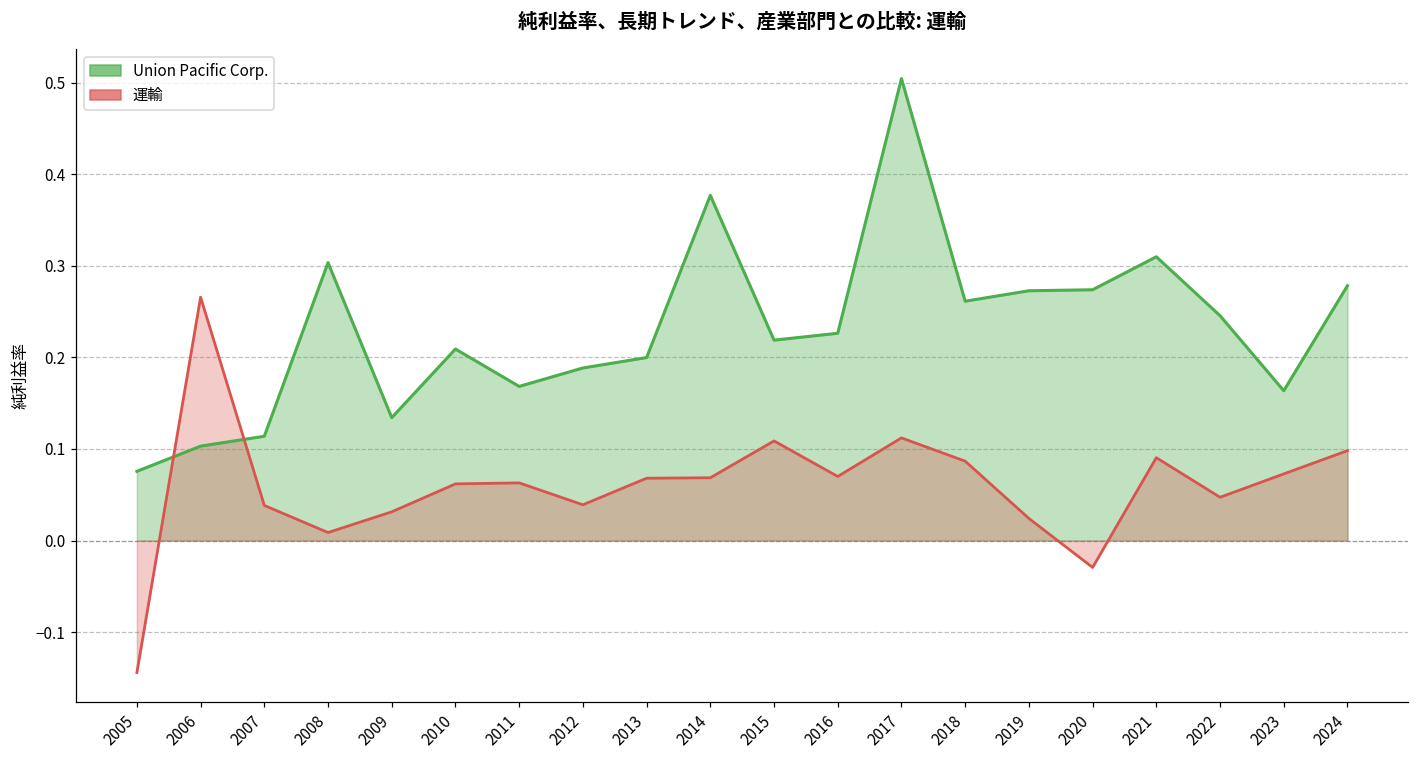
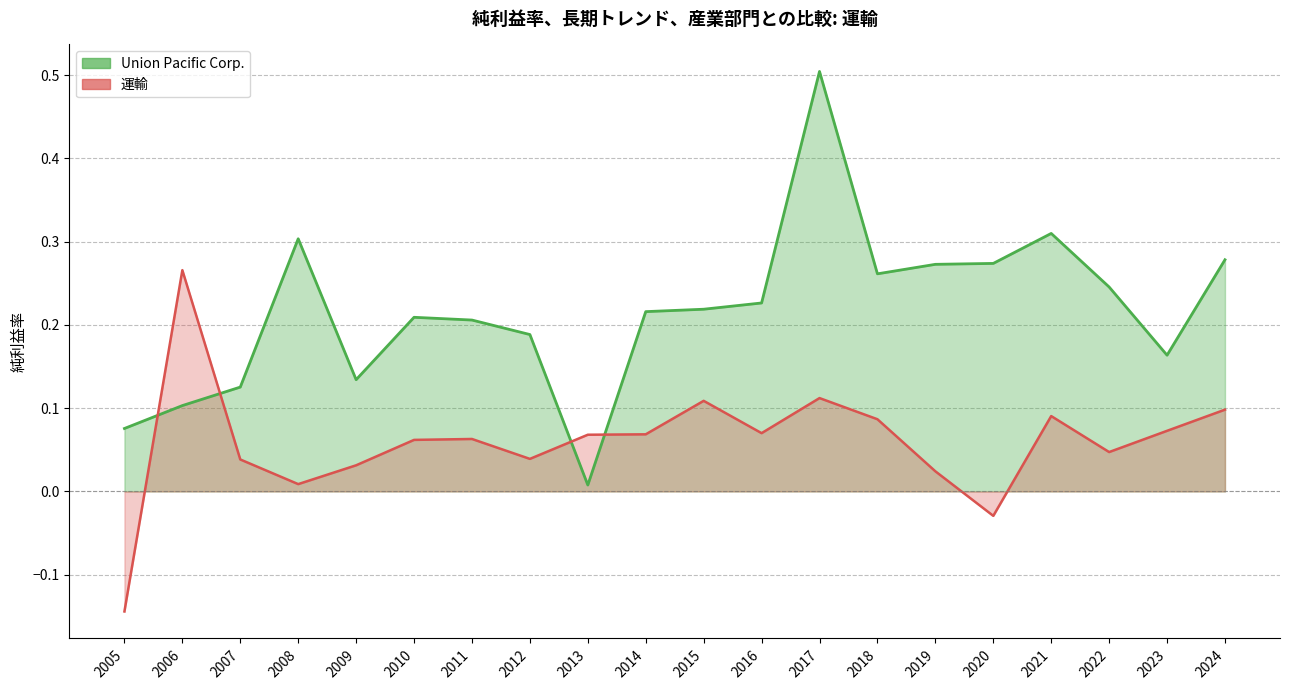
  {
    "Union Pacific Corp.": {
      "2005": 0.08,
      "2006": 0.10,
-     "2007": 0.11,
+     "2007": 0.13,
      "2008": 0.30,
      "2009": 0.13,
      "2010": 0.21,
-     "2011": 0.17,
+     "2011": 0.21,
      "2012": 0.19,
-     "2013": 0.20,
-     "2014": 0.38,
+     "2013": 0.01,
+     "2014": 0.22,
      "2015": 0.22,
      "2016": 0.23,
      "2017": 0.50,
      "2018": 0.26,
      "2019": 0.27,
      "2020": 0.27,
      "2021": 0.31,
      "2022": 0.25,
      "2023": 0.16,
      "2024": 0.28
    }
  }
